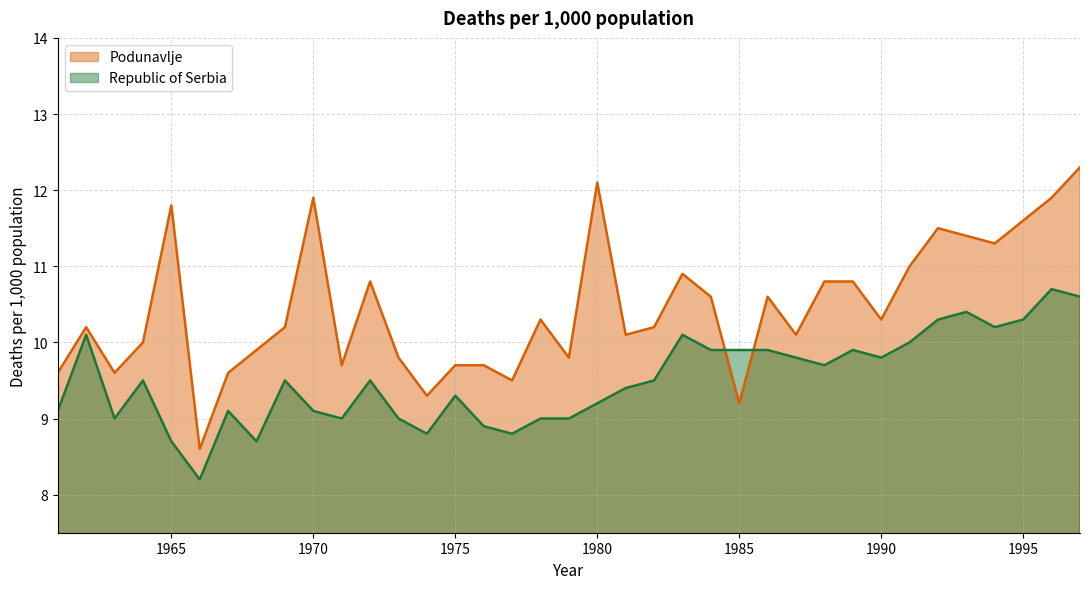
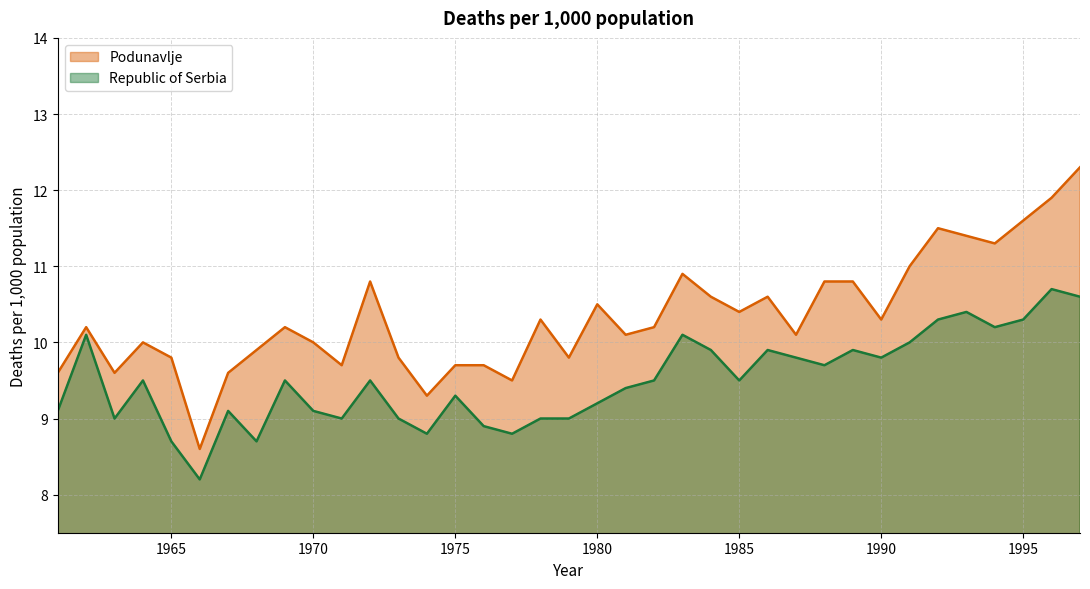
  {
    "Podunavlje": {
-     "1965": 11.8,
-     "1970": 11.9,
+     "1965": 9.8,
+     "1970": 10.0,
      "1975": 9.7,
-     "1980": 12.1,
-     "1985": 9.2,
+     "1980": 10.5,
+     "1985": 10.4,
      "1990": 10.3,
      "1995": 11.6
    },
    "Republic of Serbia": {
      "1965": 8.7,
      "1970": 9.1,
      "1975": 9.3,
      "1980": 9.2,
-     "1985": 9.9,
+     "1985": 9.5,
      "1990": 9.8,
      "1995": 10.3
    }
  }
